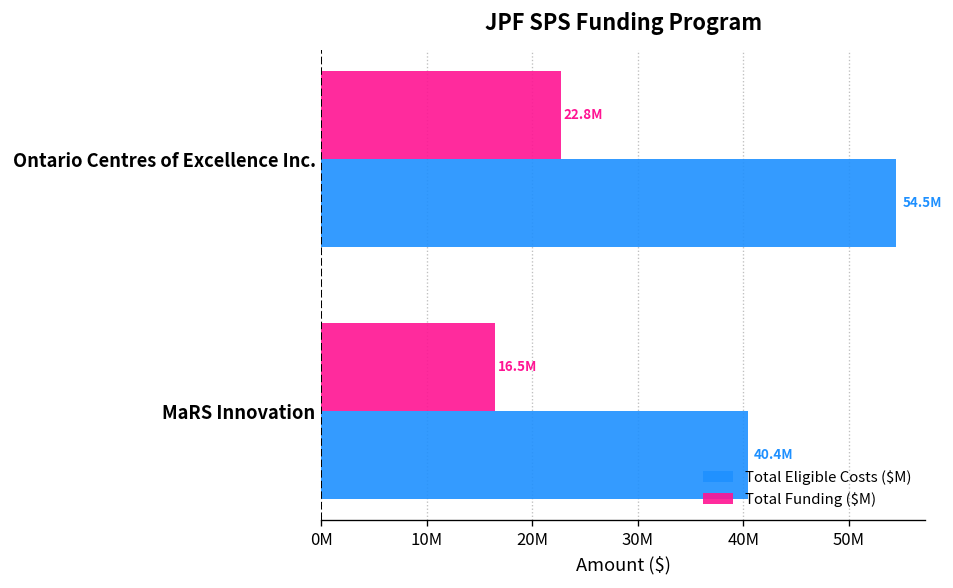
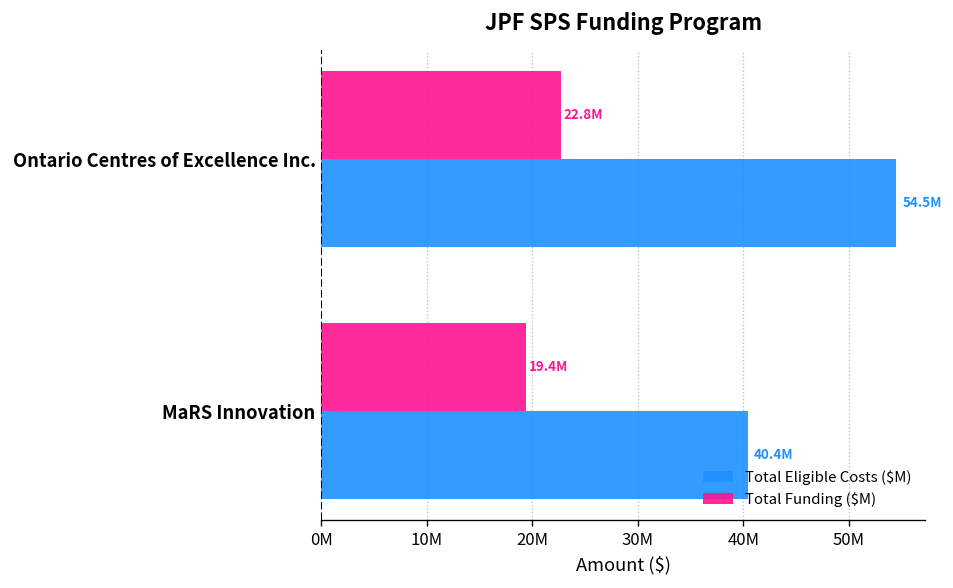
  {
    "Total Eligible Costs ($M)": {
      "Ontario Centres of Excellence Inc.": "54.5M",
      "MaRS Innovation": "40.4M"
    },
    "Total Funding ($M)": {
      "Ontario Centres of Excellence Inc.": "22.8M",
-     "MaRS Innovation": "16.5M"
+     "MaRS Innovation": "19.4M"
    }
  }
